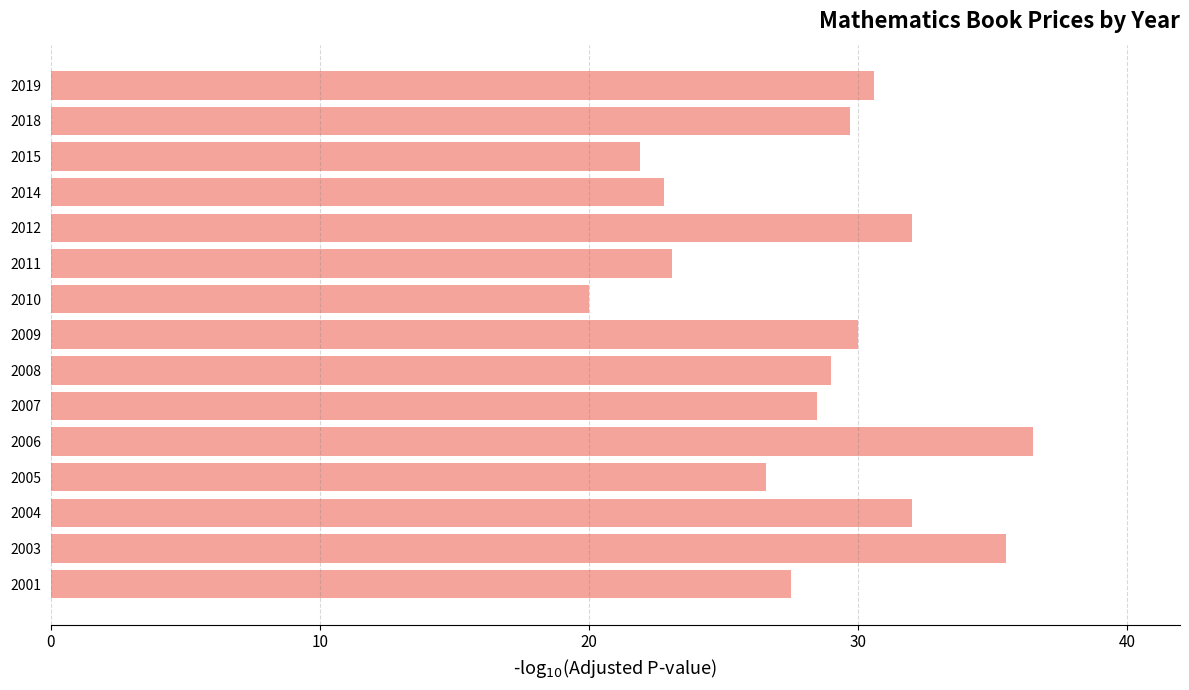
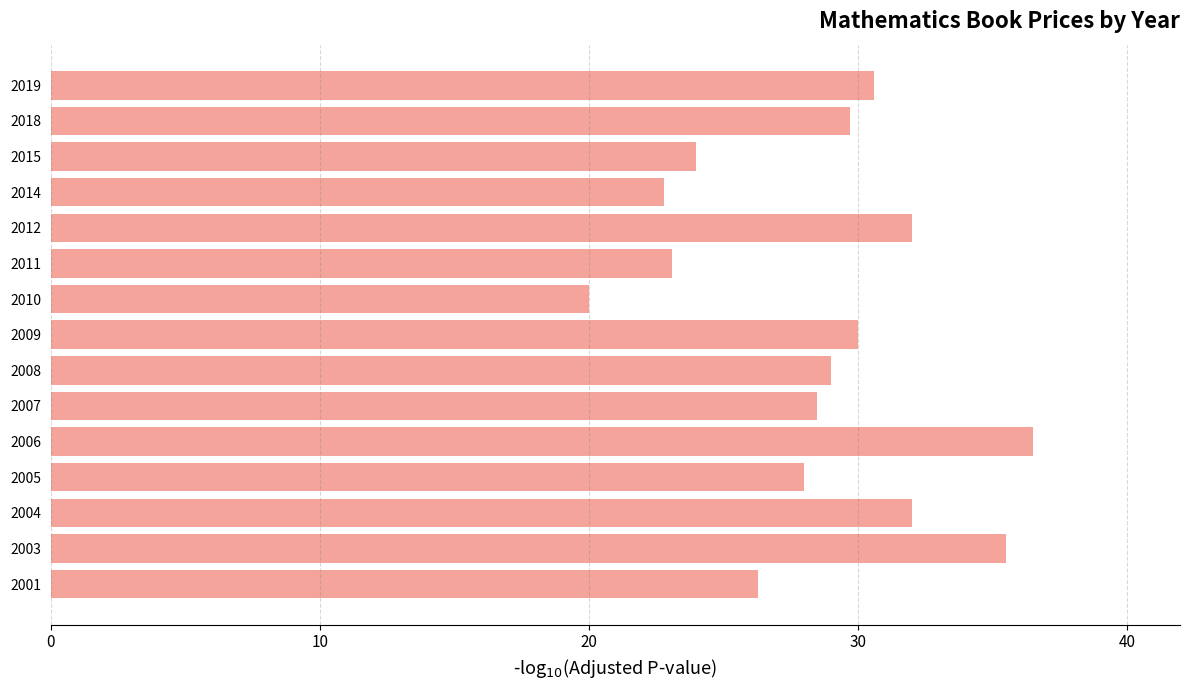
  {
    "2019": 30.6,
    "2018": 29.7,
-   "2015": 21.9,
+   "2015": 24.0,
    "2014": 22.8,
    "2012": 32.0,
    "2011": 23.1,
    "2010": 20.0,
    "2009": 30.0,
    "2008": 29.0,
    "2007": 28.5,
    "2006": 36.5,
-   "2005": 26.6,
+   "2005": 28.0,
    "2004": 32.0,
    "2003": 35.5,
-   "2001": 27.5
+   "2001": 26.3
  }
